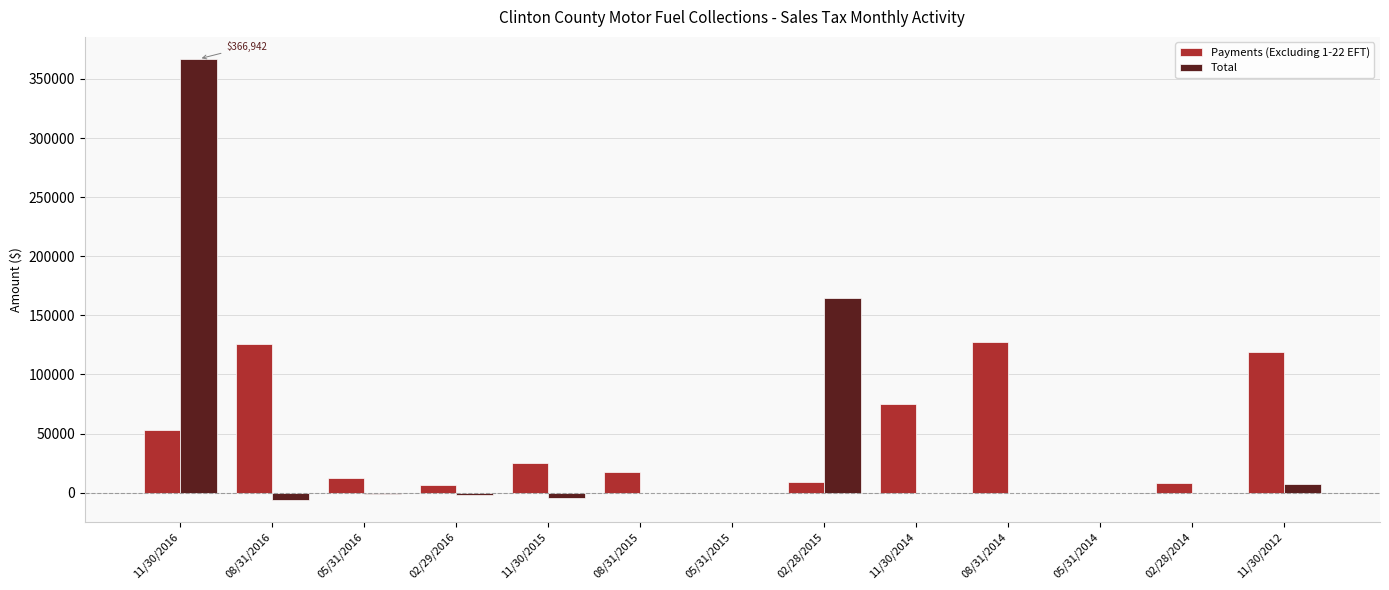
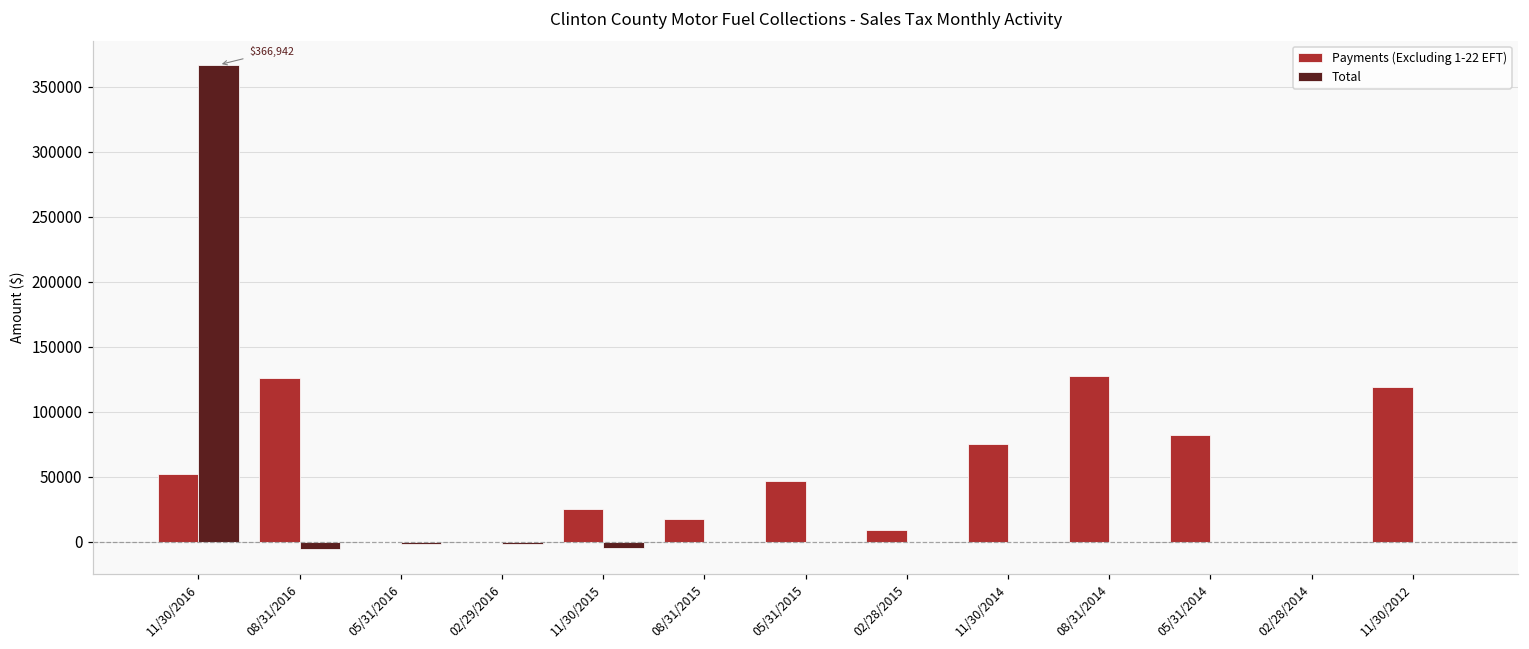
  {
    "Payments (Excluding 1-22 EFT)": {
      "11/30/2016": 53000,
      "08/31/2016": 126000,
-     "05/31/2016": 12000,
-     "02/29/2016": 7000,
+     "05/31/2016": 0,
+     "02/29/2016": 0,
      "11/30/2015": 25000,
      "08/31/2015": 18000,
-     "05/31/2015": 0,
+     "05/31/2015": 47000,
      "02/28/2015": 9000,
      "11/30/2014": 75000,
      "08/31/2014": 128000,
-     "05/31/2014": 0,
-     "02/28/2014": 8000,
+     "05/31/2014": 83000,
+     "02/28/2014": 0,
      "11/30/2012": 119000
    },
    "Total": {
      "08/31/2016": -6000,
      "11/30/2015": -5000,
-     "02/28/2015": 165000,
-     "11/30/2012": 7000
+     "02/28/2015": 0,
+     "11/30/2012": 0
    }
  }
